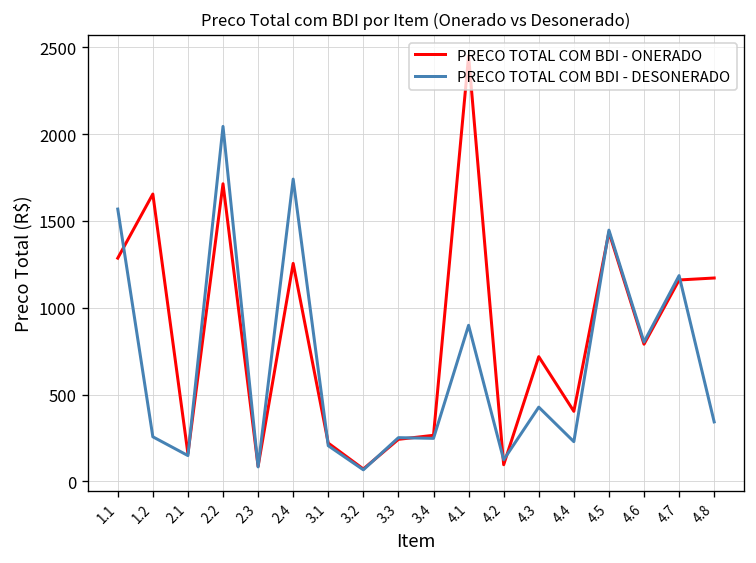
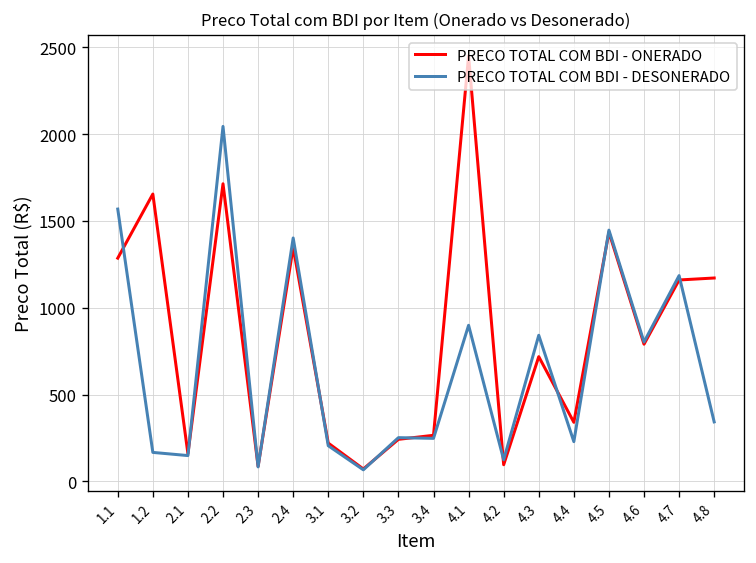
  {
    "PRECO TOTAL COM BDI - ONERADO": {
      "1.1": 1290,
      "1.2": 1650,
      "2.2": 1710,
-     "2.4": 1260,
+     "2.4": 1350,
      "4.2": 100,
      "4.3": 720,
-     "4.4": 400,
+     "4.4": 340,
      "4.7": 1160,
      "4.8": 1170
    },
    "PRECO TOTAL COM BDI - DESONERADO": {
      "1.1": 1570,
-     "1.2": 260,
+     "1.2": 170,
      "2.2": 2040,
-     "2.4": 1740,
+     "2.4": 1400,
      "4.1": 900,
      "4.2": 120,
-     "4.3": 430,
+     "4.3": 840,
      "4.4": 230,
      "4.7": 1190,
      "4.8": 340
    }
  }
